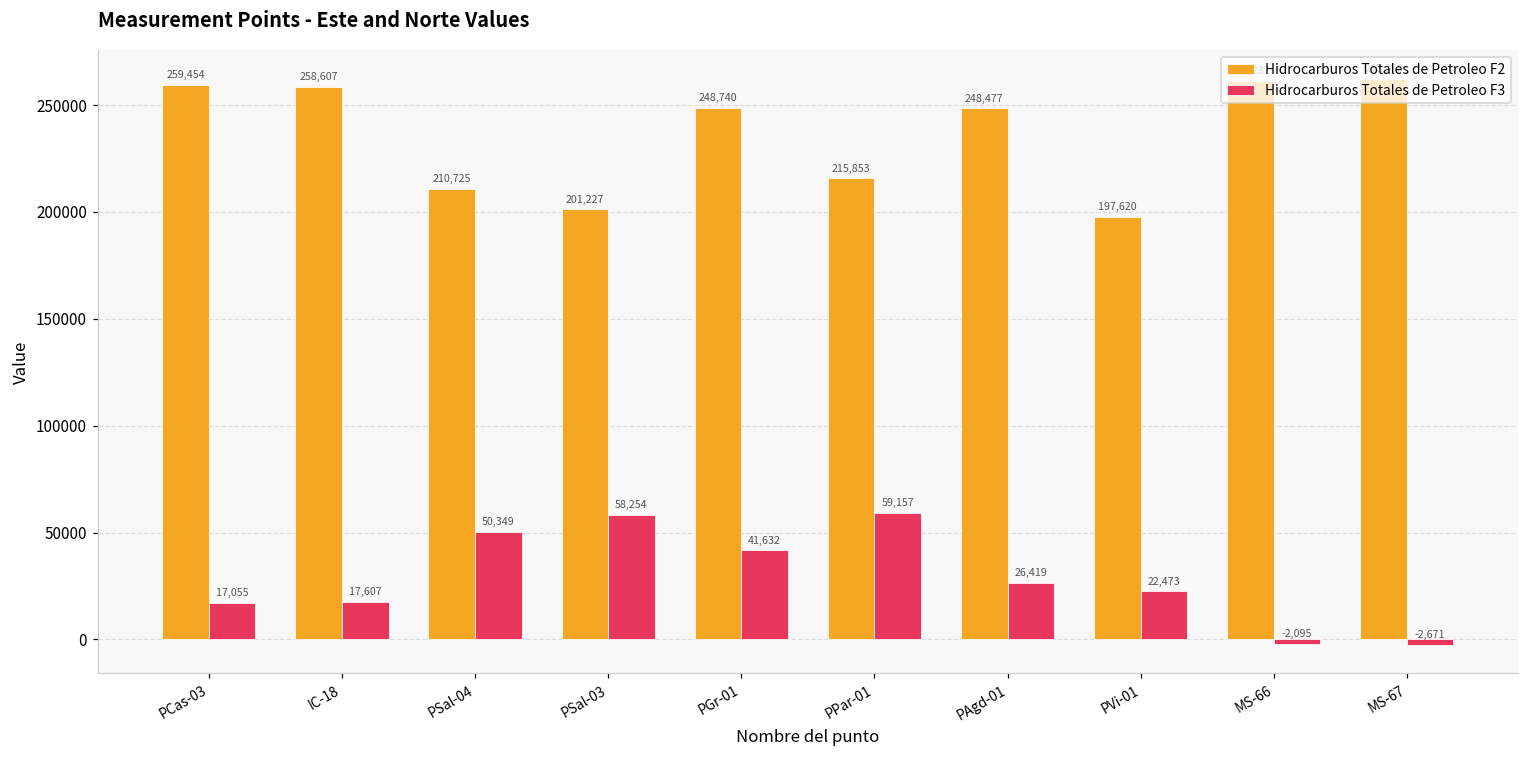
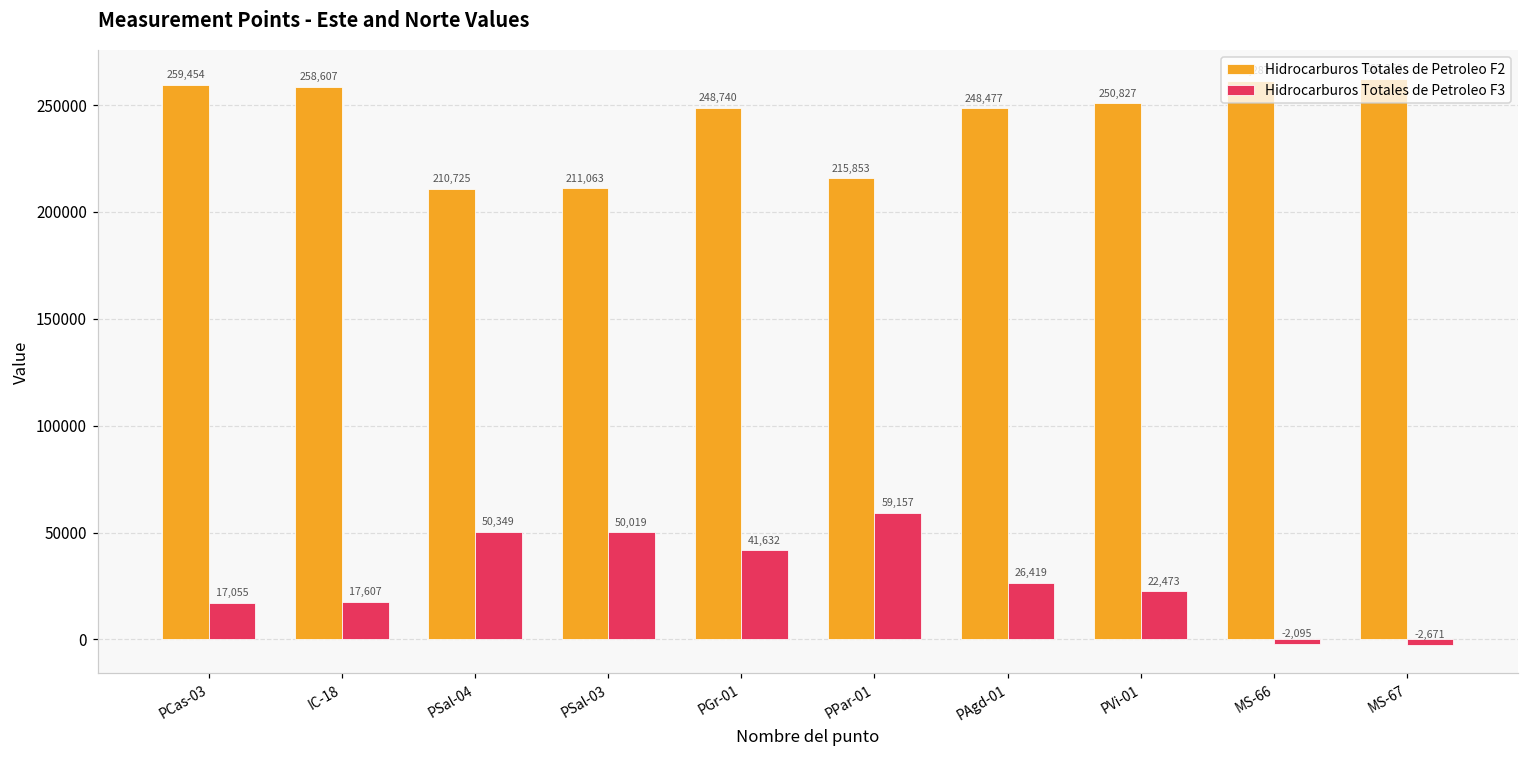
  {
    "Hidrocarburos Totales de Petroleo F2": {
      "PCas-03": "259,454",
      "IC-18": "258,607",
      "PSal-04": "210,725",
-     "PSal-03": "201,227",
+     "PSal-03": "211,063",
      "PGr-01": "248,740",
      "PPar-01": "215,853",
      "PAgd-01": "248,477",
-     "PVi-01": "197,620"
+     "PVi-01": "250,827"
    },
    "Hidrocarburos Totales de Petroleo F3": {
      "PCas-03": "17,055",
      "IC-18": "17,607",
      "PSal-04": "50,349",
-     "PSal-03": "58,254",
+     "PSal-03": "50,019",
      "PGr-01": "41,632",
      "PPar-01": "59,157",
      "PAgd-01": "26,419",
      "PVi-01": "22,473",
      "MS-66": "-2,095",
      "MS-67": "-2,671"
    }
  }
